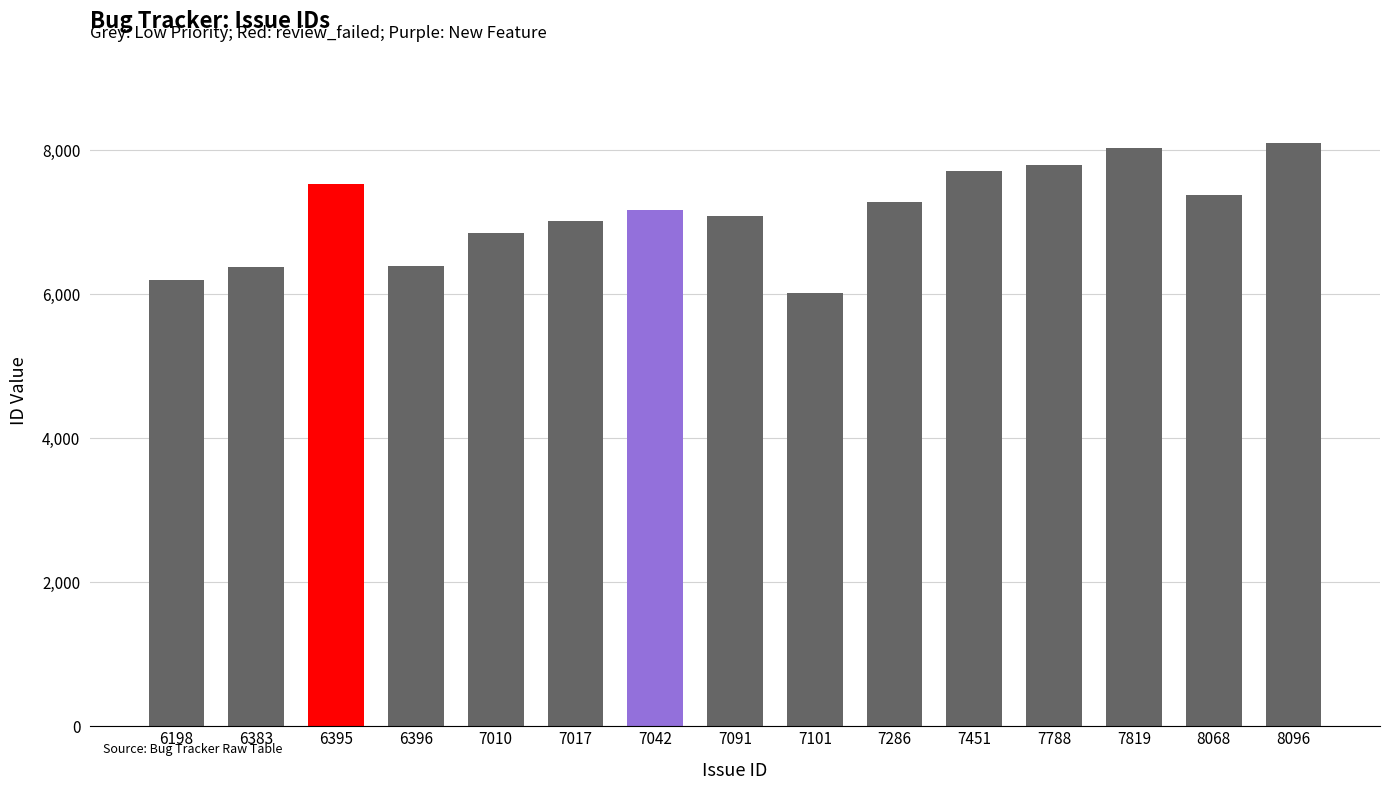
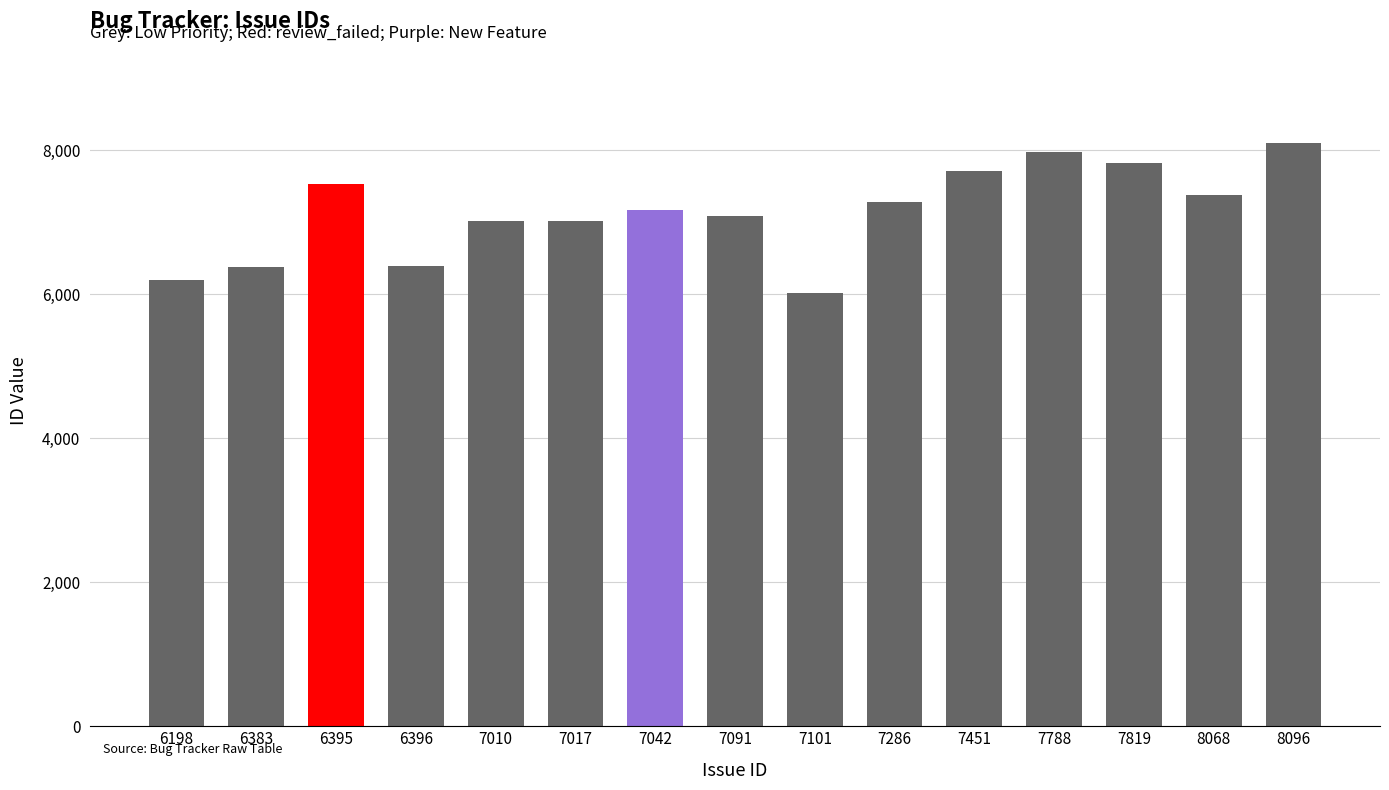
  {
    "6198": "6,200",
    "6383": "6,400",
    "6395": "7,500",
    "6396": "6,400",
-   "7010": "6,800",
+   "7010": "7,000",
    "7017": "7,000",
    "7042": "7,200",
    "7091": "7,100",
    "7101": "6,000",
    "7286": "7,300",
    "7451": "7,700",
-   "7788": "7,800",
-   "7819": "8,000",
+   "7788": "8,000",
+   "7819": "7,800",
    "8068": "7,400",
    "8096": "8,100"
  }
